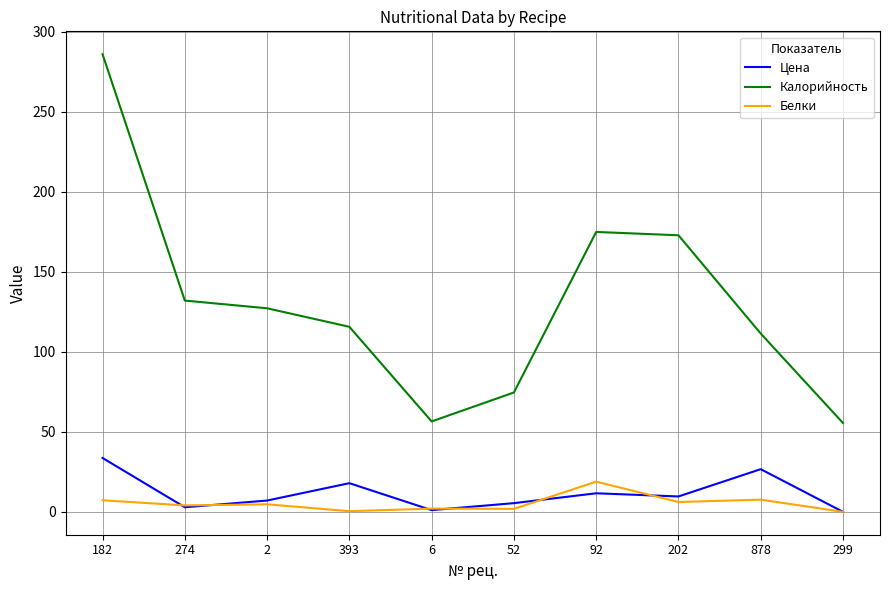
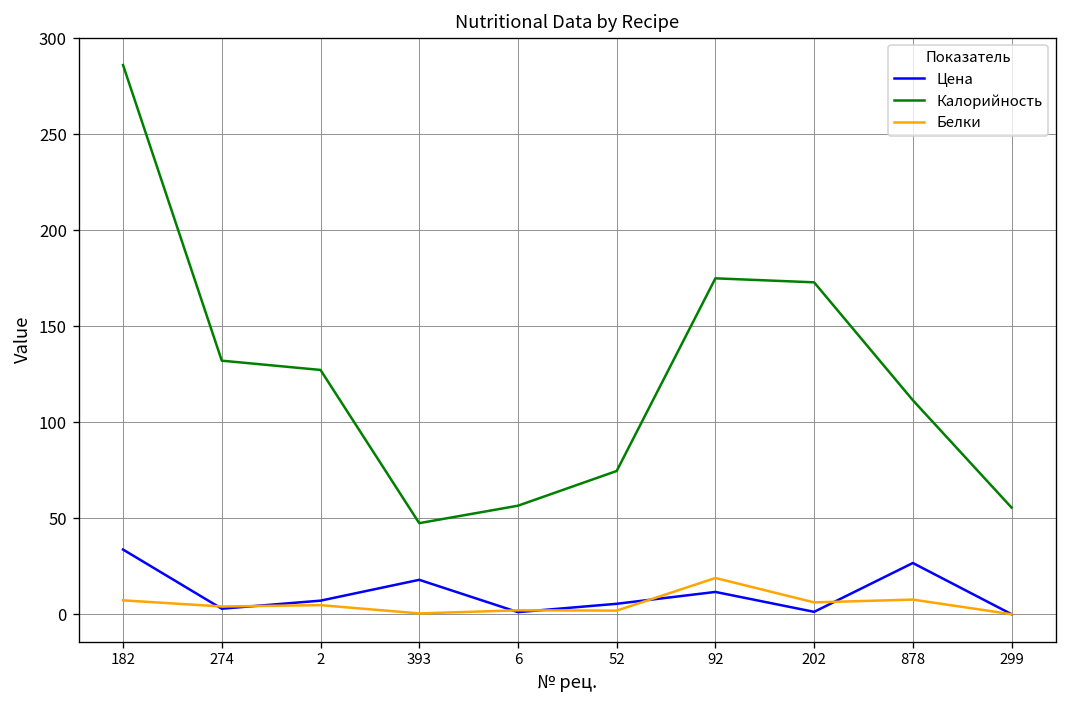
  {
    "Цена": {
      "182": 34,
      "2": 7,
      "393": 18,
      "52": 6,
      "92": 12,
-     "202": 10,
+     "202": 1,
      "878": 27
    },
    "Калорийность": {
      "182": 286,
      "274": 132,
      "2": 127,
-     "393": 116,
+     "393": 48,
      "6": 57,
      "52": 75,
      "92": 175,
      "202": 173,
      "878": 112,
      "299": 56
    },
    "Белки": {
      "182": 7,
      "2": 5,
      "393": 1,
      "52": 2,
      "92": 19,
      "202": 6,
      "878": 8
    }
  }
